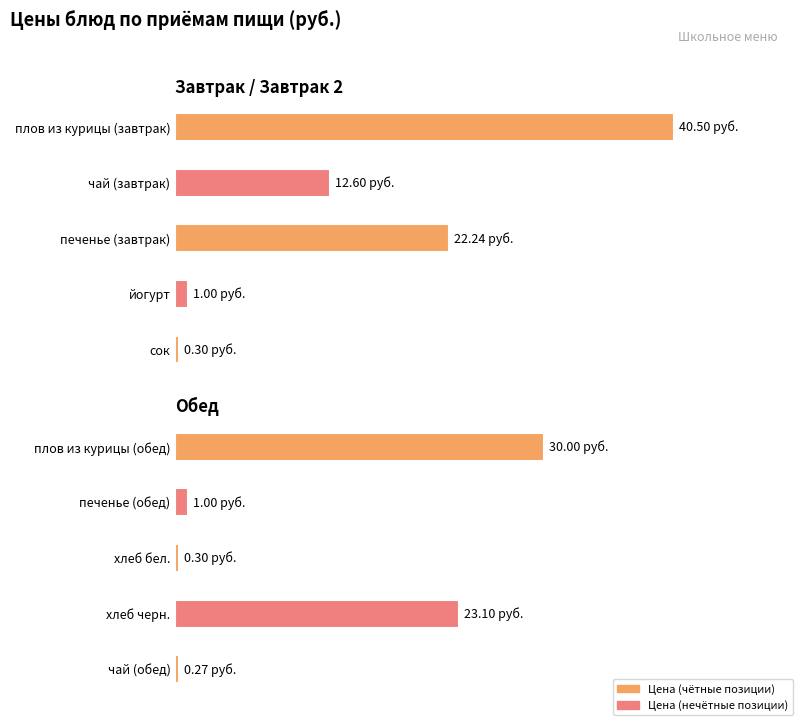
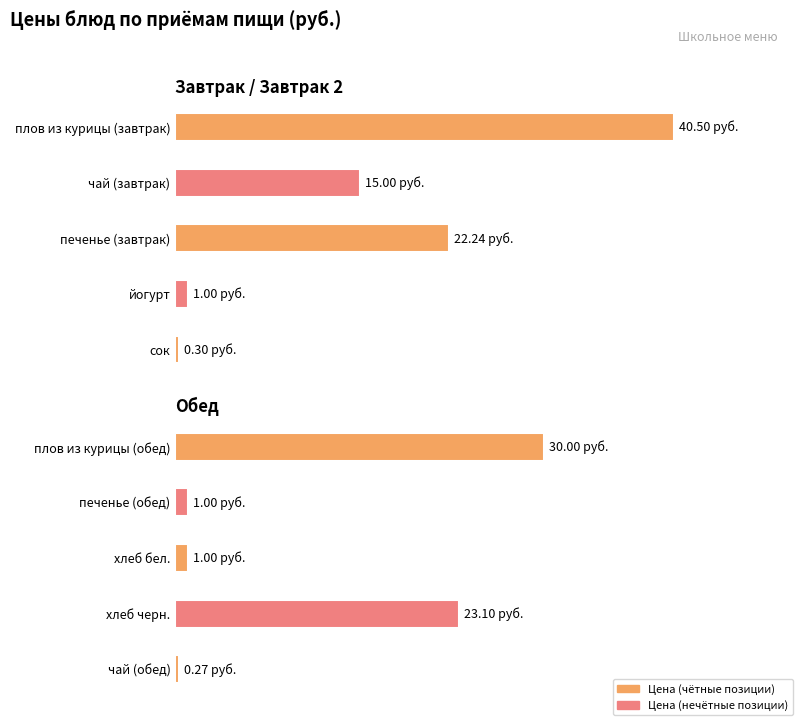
  {
    "Завтрак / Завтрак 2": {
      "плов из курицы (завтрак)": 40.50,
-     "чай (завтрак)": 12.60,
+     "чай (завтрак)": 15.00,
      "печенье (завтрак)": 22.24,
      "йогурт": 1.00,
      "сок": 0.30
    },
    "Обед": {
      "плов из курицы (обед)": 30.00,
      "печенье (обед)": 1.00,
-     "хлеб бел.": 0.30,
+     "хлеб бел.": 1.00,
      "хлеб черн.": 23.10,
      "чай (обед)": 0.27
    }
  }
